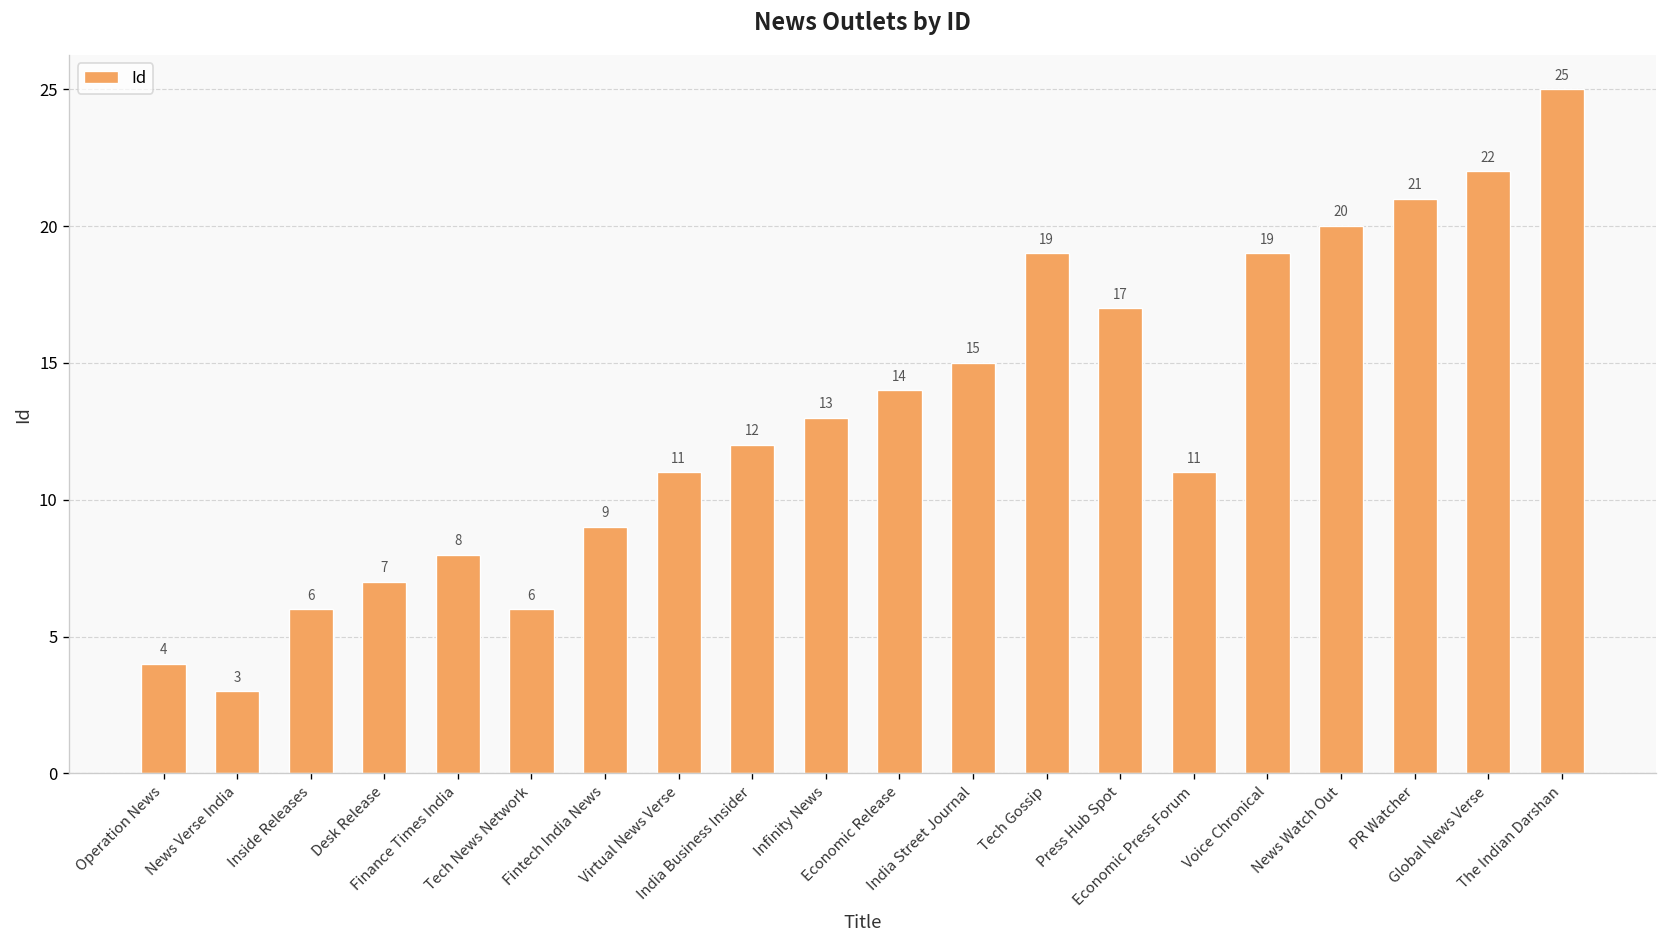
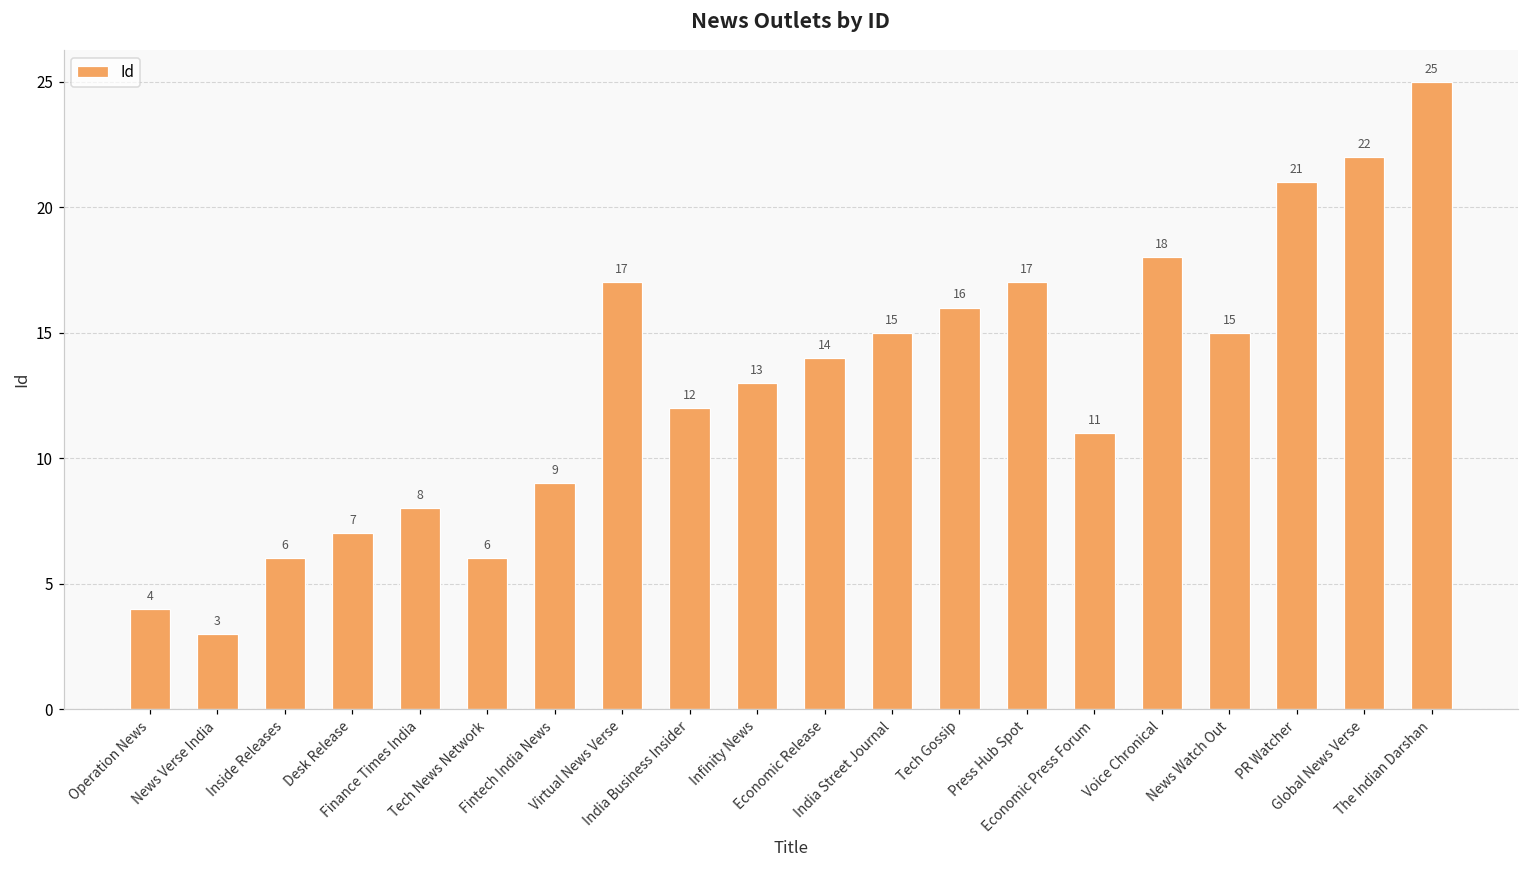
  {
    "Operation News": 4,
    "News Verse India": 3,
    "Inside Releases": 6,
    "Desk Release": 7,
    "Finance Times India": 8,
    "Tech News Network": 6,
    "Fintech India News": 9,
-   "Virtual News Verse": 11,
+   "Virtual News Verse": 17,
    "India Business Insider": 12,
    "Infinity News": 13,
    "Economic Release": 14,
    "India Street Journal": 15,
-   "Tech Gossip": 19,
+   "Tech Gossip": 16,
    "Press Hub Spot": 17,
    "Economic Press Forum": 11,
-   "Voice Chronical": 19,
-   "News Watch Out": 20,
+   "Voice Chronical": 18,
+   "News Watch Out": 15,
    "PR Watcher": 21,
    "Global News Verse": 22,
    "The Indian Darshan": 25
  }
